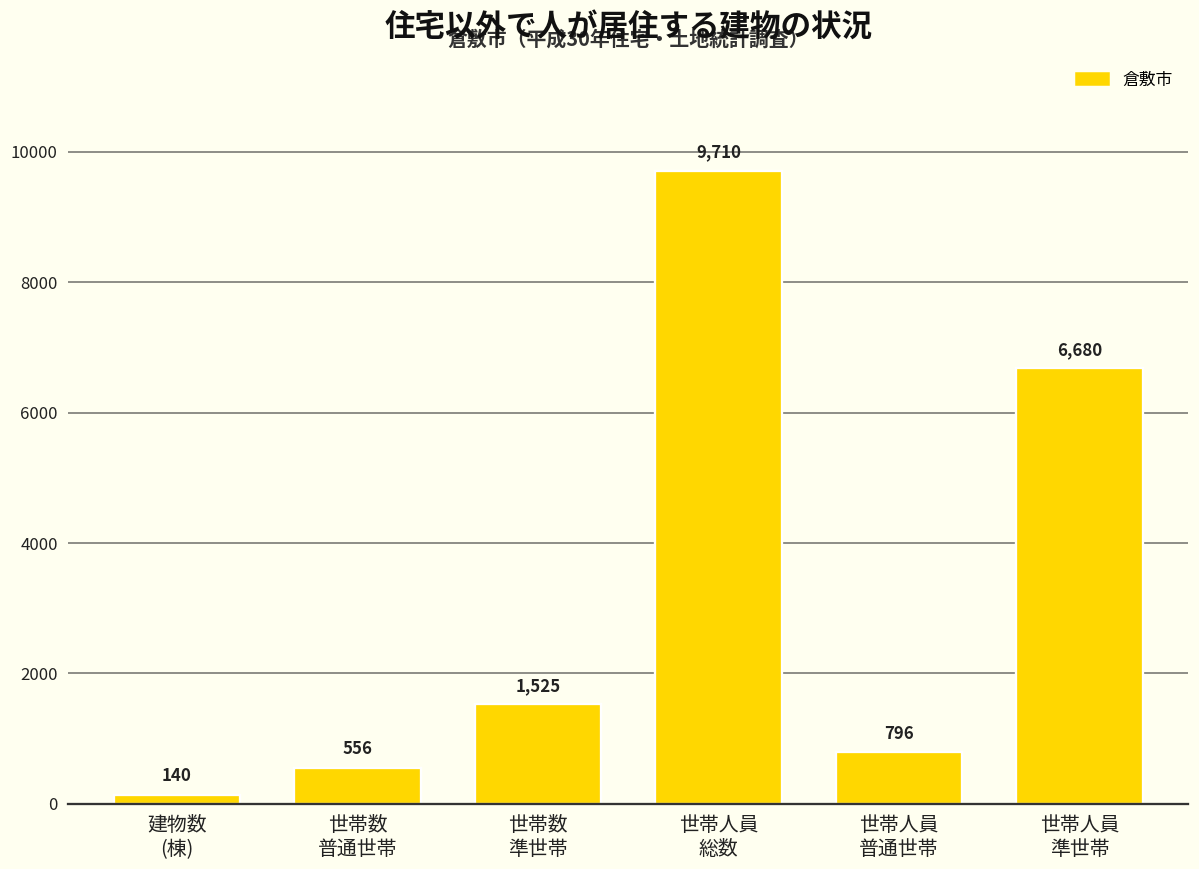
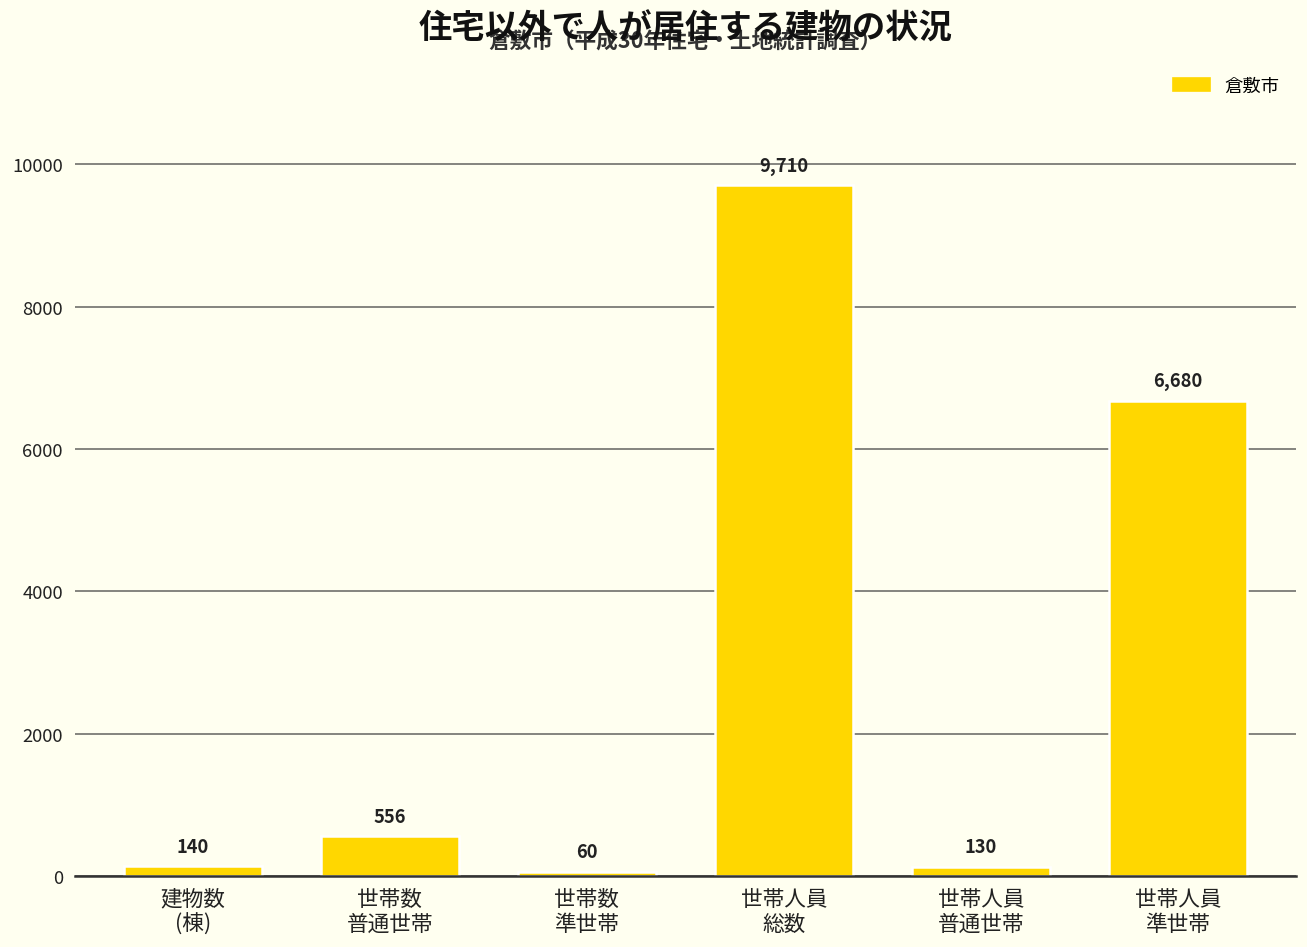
  {
    "建物数 (棟)": "140",
    "世帯数 普通世帯": "556",
-   "世帯数 準世帯": "1,525",
+   "世帯数 準世帯": "60",
    "世帯人員 総数": "9,710",
-   "世帯人員 普通世帯": "796",
+   "世帯人員 普通世帯": "130",
    "世帯人員 準世帯": "6,680"
  }
